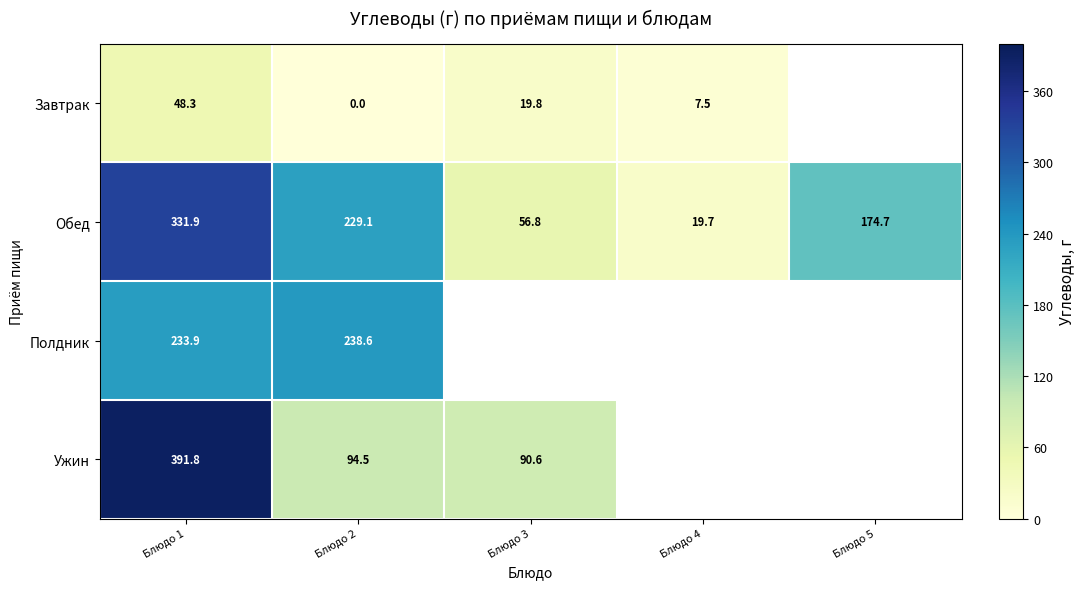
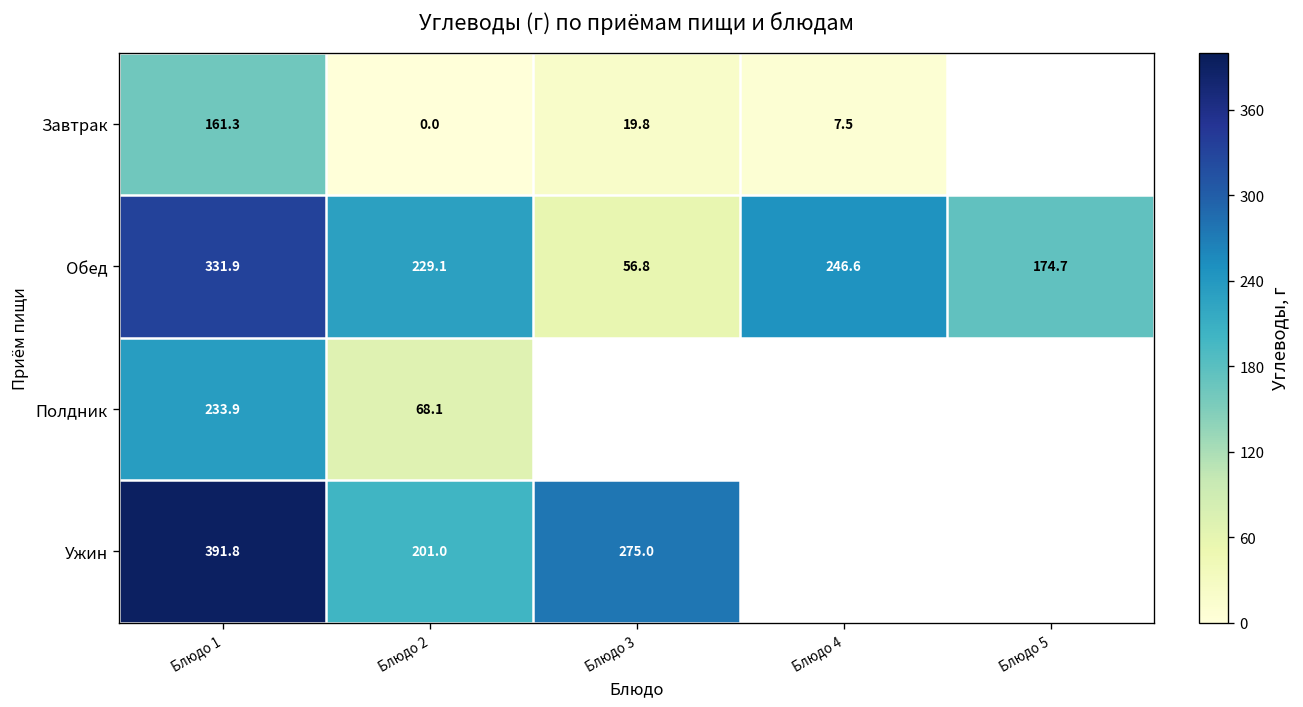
  {
    "Завтрак": {
-     "Блюдо 1": 48.3,
+     "Блюдо 1": 161.3,
      "Блюдо 2": 0.0,
      "Блюдо 3": 19.8,
      "Блюдо 4": 7.5
    },
    "Обед": {
      "Блюдо 1": 331.9,
      "Блюдо 2": 229.1,
      "Блюдо 3": 56.8,
-     "Блюдо 4": 19.7,
+     "Блюдо 4": 246.6,
      "Блюдо 5": 174.7
    },
    "Полдник": {
      "Блюдо 1": 233.9,
-     "Блюдо 2": 238.6
+     "Блюдо 2": 68.1
    },
    "Ужин": {
      "Блюдо 1": 391.8,
-     "Блюдо 2": 94.5,
-     "Блюдо 3": 90.6
+     "Блюдо 2": 201.0,
+     "Блюдо 3": 275.0
    }
  }
